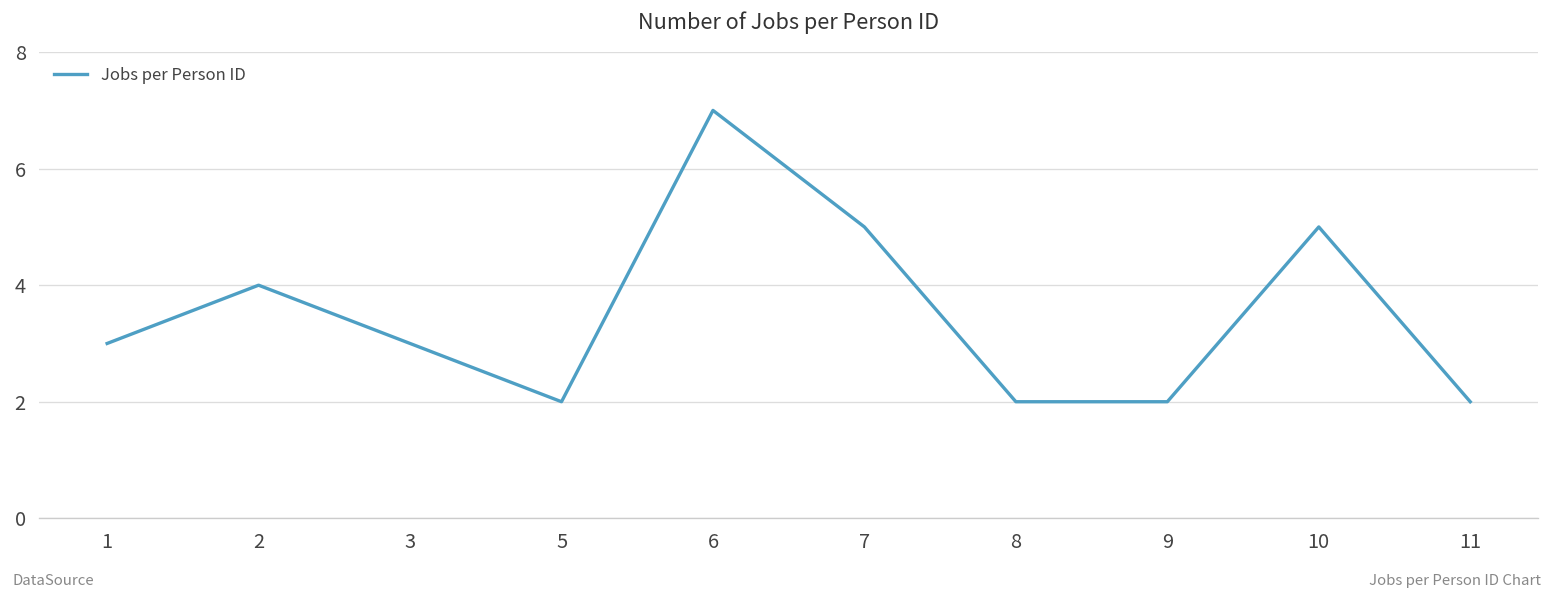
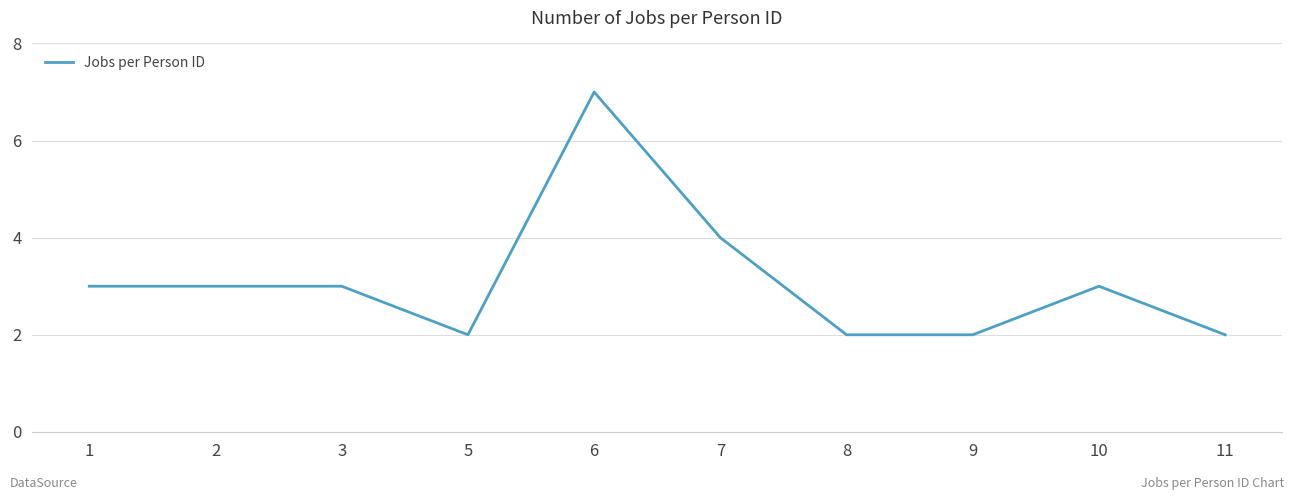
  {
    "1": 3,
-   "2": 4,
+   "2": 3,
    "3": 3,
    "5": 2,
    "6": 7,
-   "7": 5,
+   "7": 4,
    "8": 2,
    "9": 2,
-   "10": 5,
+   "10": 3,
    "11": 2
  }
